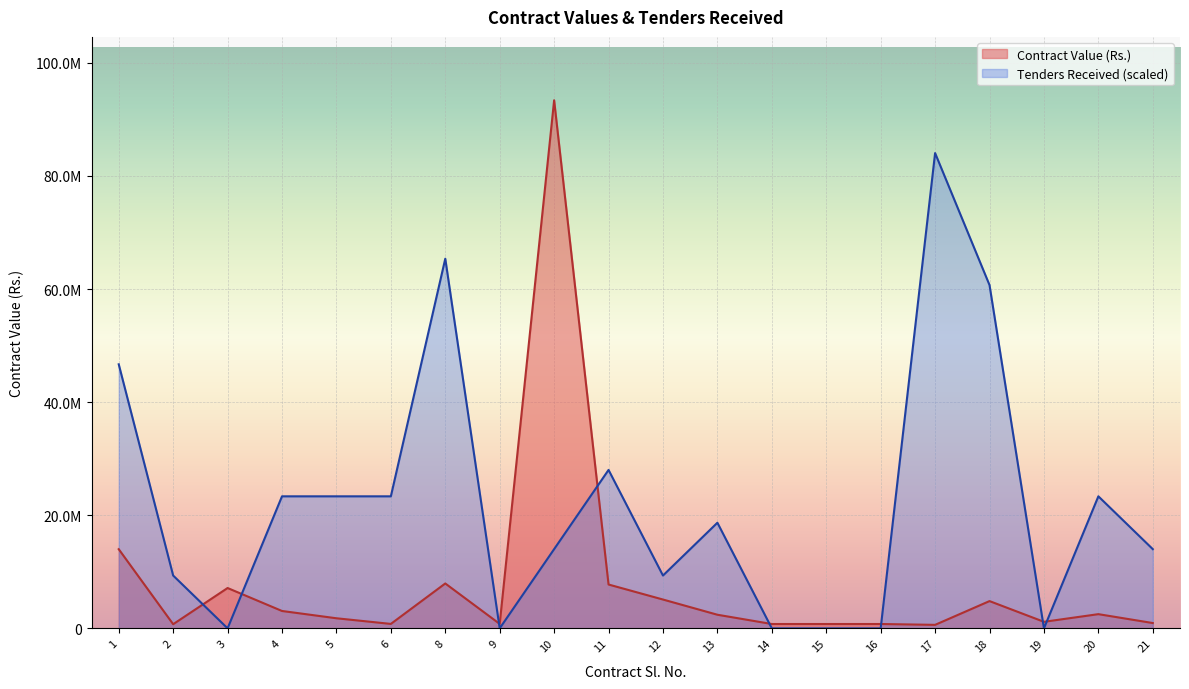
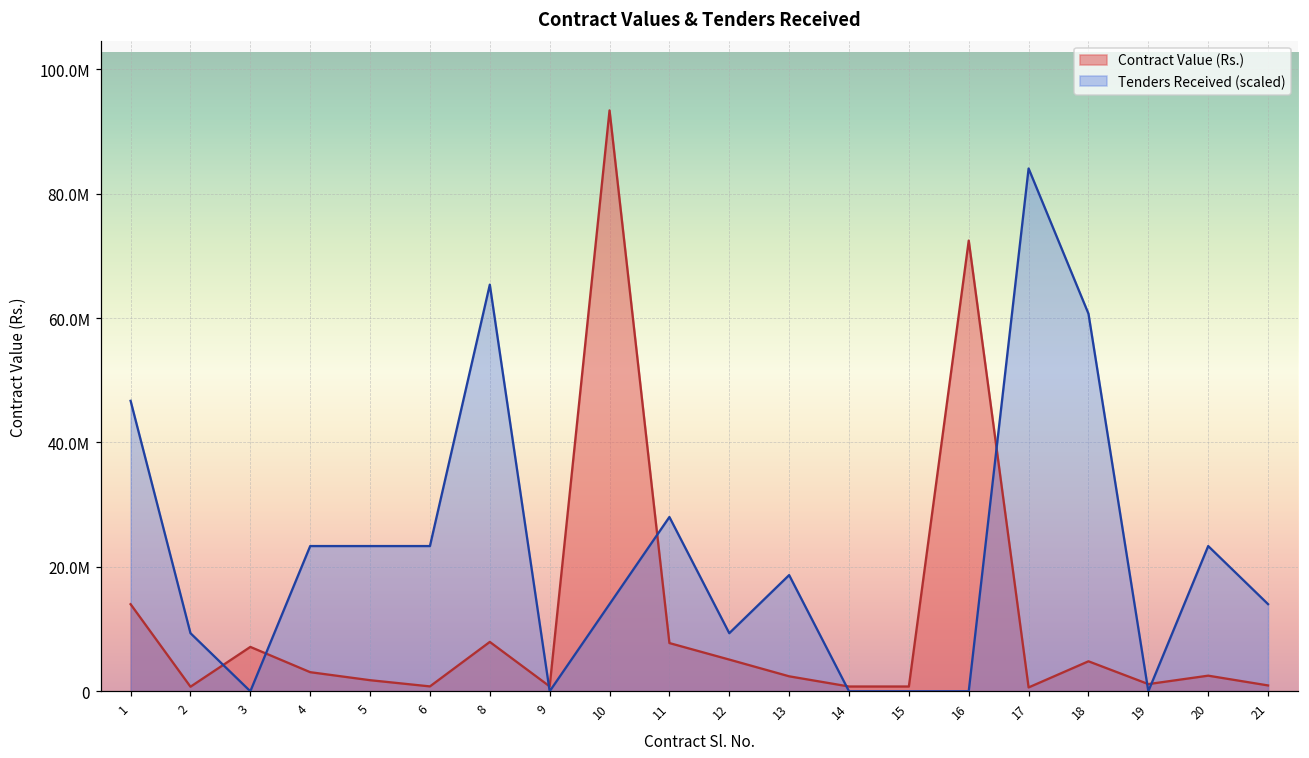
  {
    "Contract Value (Rs.)": {
      "1": 14000000,
      "2": 1000000,
      "3": 7000000,
      "4": 3000000,
      "5": 2000000,
      "6": 1000000,
      "8": 8000000,
      "9": 1000000,
      "10": 93000000,
      "11": 8000000,
      "12": 5000000,
      "13": 2000000,
      "14": 1000000,
      "15": 1000000,
-     "16": 1000000,
+     "16": 72000000,
      "17": 1000000,
      "18": 5000000,
      "19": 1000000,
      "20": 3000000,
      "21": 1000000
    },
    "Tenders Received (scaled)": {
      "1": 47000000,
      "2": 9000000,
      "3": 0,
      "4": 23000000,
      "5": 23000000,
      "6": 23000000,
      "8": 65000000,
      "9": 0,
      "10": 14000000,
      "11": 28000000,
      "12": 9000000,
      "13": 19000000,
      "14": 0,
      "15": 0,
      "16": 0,
      "17": 84000000,
      "18": 61000000,
      "19": 0,
      "20": 23000000,
      "21": 14000000
    }
  }
